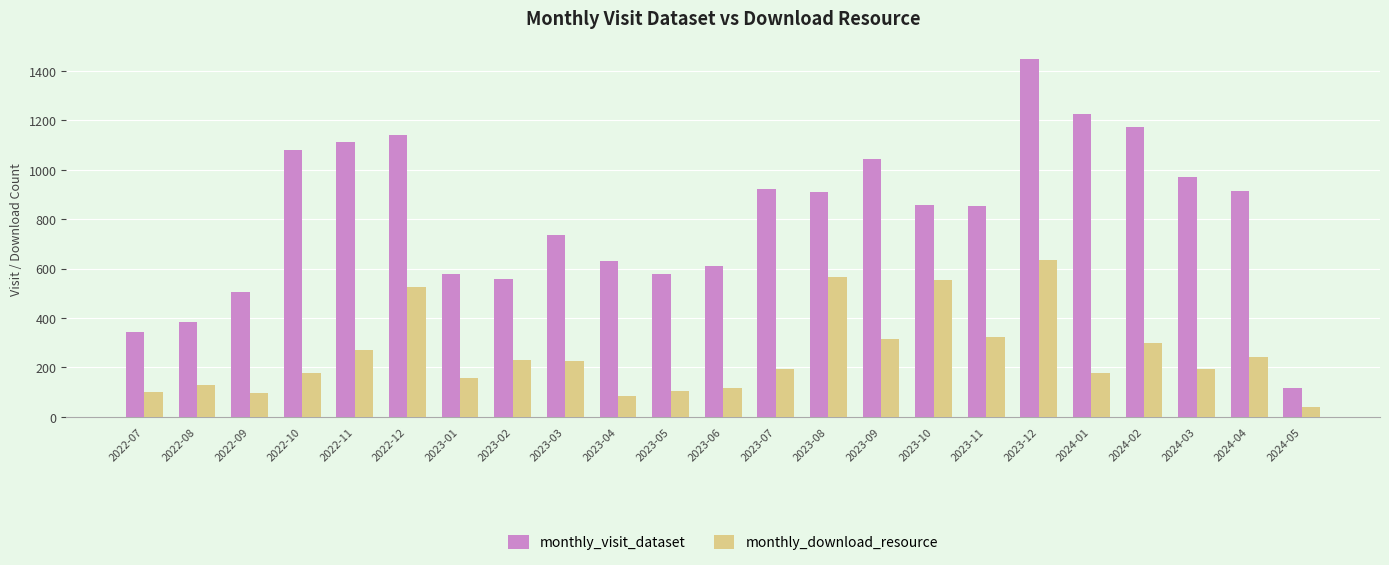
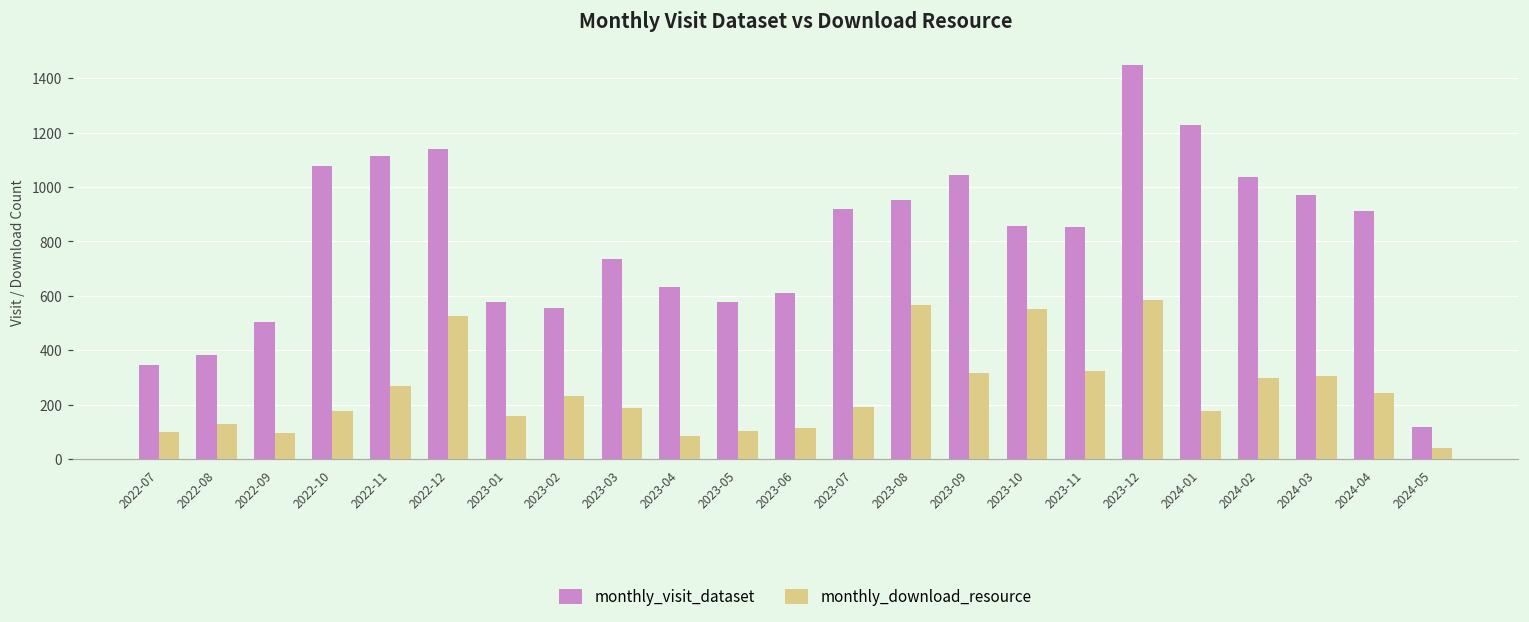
  {
    "monthly_visit_dataset": {
      "2022-07": 340,
      "2022-08": 380,
      "2022-09": 500,
      "2022-10": 1080,
      "2022-11": 1110,
      "2022-12": 1140,
      "2023-01": 580,
      "2023-02": 560,
      "2023-03": 740,
      "2023-04": 630,
      "2023-05": 580,
      "2023-06": 610,
      "2023-07": 920,
-     "2023-08": 910,
+     "2023-08": 950,
      "2023-09": 1040,
      "2023-10": 860,
      "2023-11": 850,
      "2023-12": 1450,
      "2024-01": 1230,
-     "2024-02": 1170,
+     "2024-02": 1040,
      "2024-03": 970,
      "2024-04": 910,
      "2024-05": 120
    },
    "monthly_download_resource": {
      "2022-07": 100,
      "2022-08": 130,
      "2022-09": 100,
      "2022-10": 180,
      "2022-11": 270,
      "2022-12": 530,
      "2023-01": 160,
      "2023-02": 230,
-     "2023-03": 230,
+     "2023-03": 190,
      "2023-04": 90,
      "2023-05": 100,
      "2023-06": 120,
      "2023-07": 190,
      "2023-08": 570,
      "2023-09": 320,
      "2023-10": 550,
      "2023-11": 320,
-     "2023-12": 630,
+     "2023-12": 580,
      "2024-01": 180,
      "2024-02": 300,
-     "2024-03": 190,
+     "2024-03": 310,
      "2024-04": 240,
      "2024-05": 40
    }
  }
